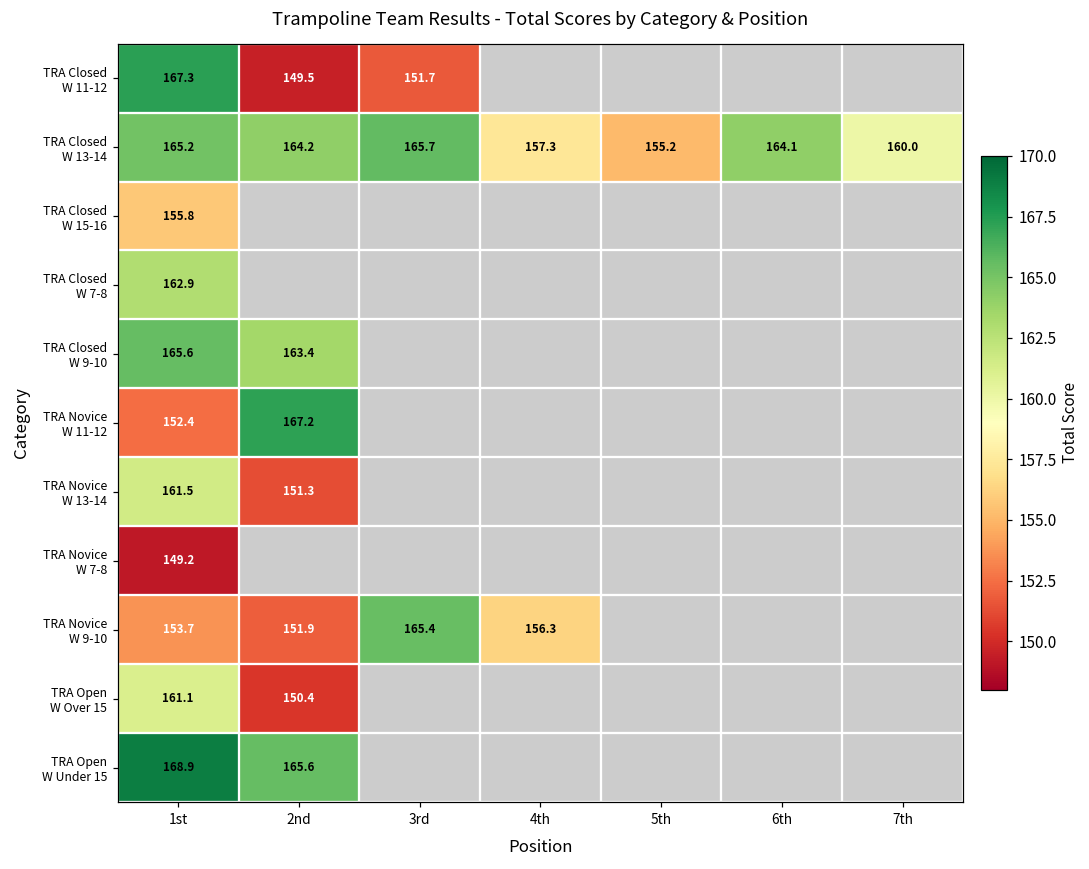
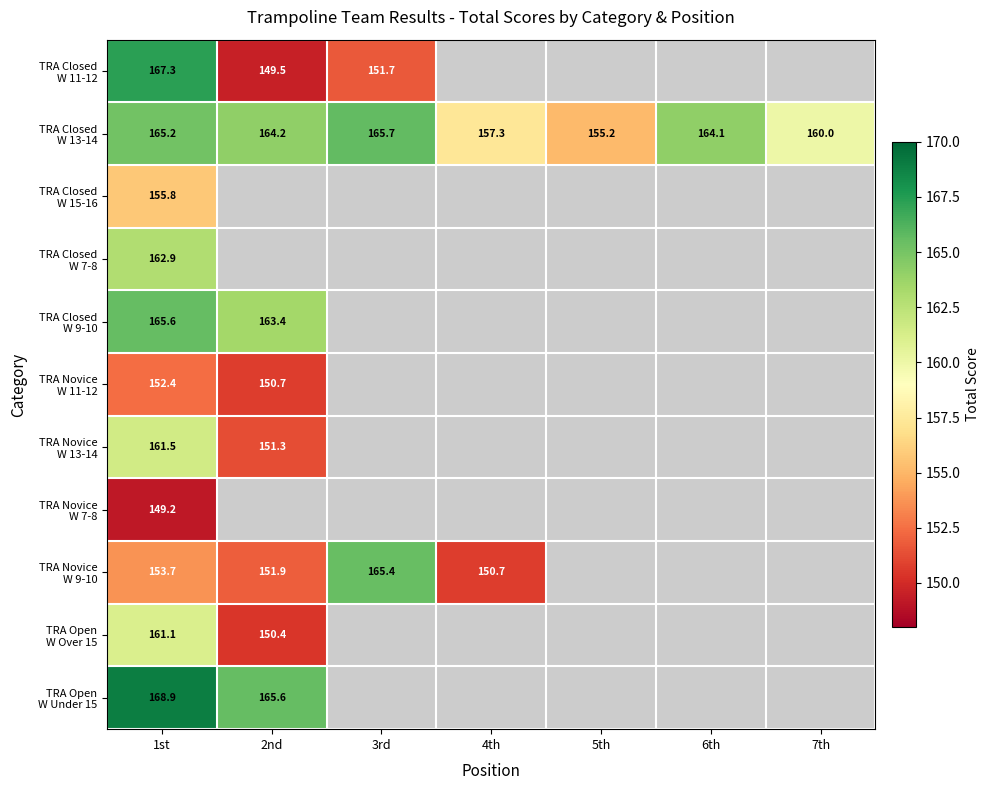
  {
    "TRA Closed W 11-12": {
      "1st": 167.3,
      "2nd": 149.5,
      "3rd": 151.7
    },
    "TRA Closed W 13-14": {
      "1st": 165.2,
      "2nd": 164.2,
      "3rd": 165.7,
      "4th": 157.3,
      "5th": 155.2,
      "6th": 164.1,
      "7th": 160.0
    },
    "TRA Closed W 15-16": {
      "1st": 155.8
    },
    "TRA Closed W 7-8": {
      "1st": 162.9
    },
    "TRA Closed W 9-10": {
      "1st": 165.6,
      "2nd": 163.4
    },
    "TRA Novice W 11-12": {
      "1st": 152.4,
-     "2nd": 167.2
+     "2nd": 150.7
    },
    "TRA Novice W 13-14": {
      "1st": 161.5,
      "2nd": 151.3
    },
    "TRA Novice W 7-8": {
      "1st": 149.2
    },
    "TRA Novice W 9-10": {
      "1st": 153.7,
      "2nd": 151.9,
      "3rd": 165.4,
-     "4th": 156.3
+     "4th": 150.7
    },
    "TRA Open W Over 15": {
      "1st": 161.1,
      "2nd": 150.4
    },
    "TRA Open W Under 15": {
      "1st": 168.9,
      "2nd": 165.6
    }
  }
